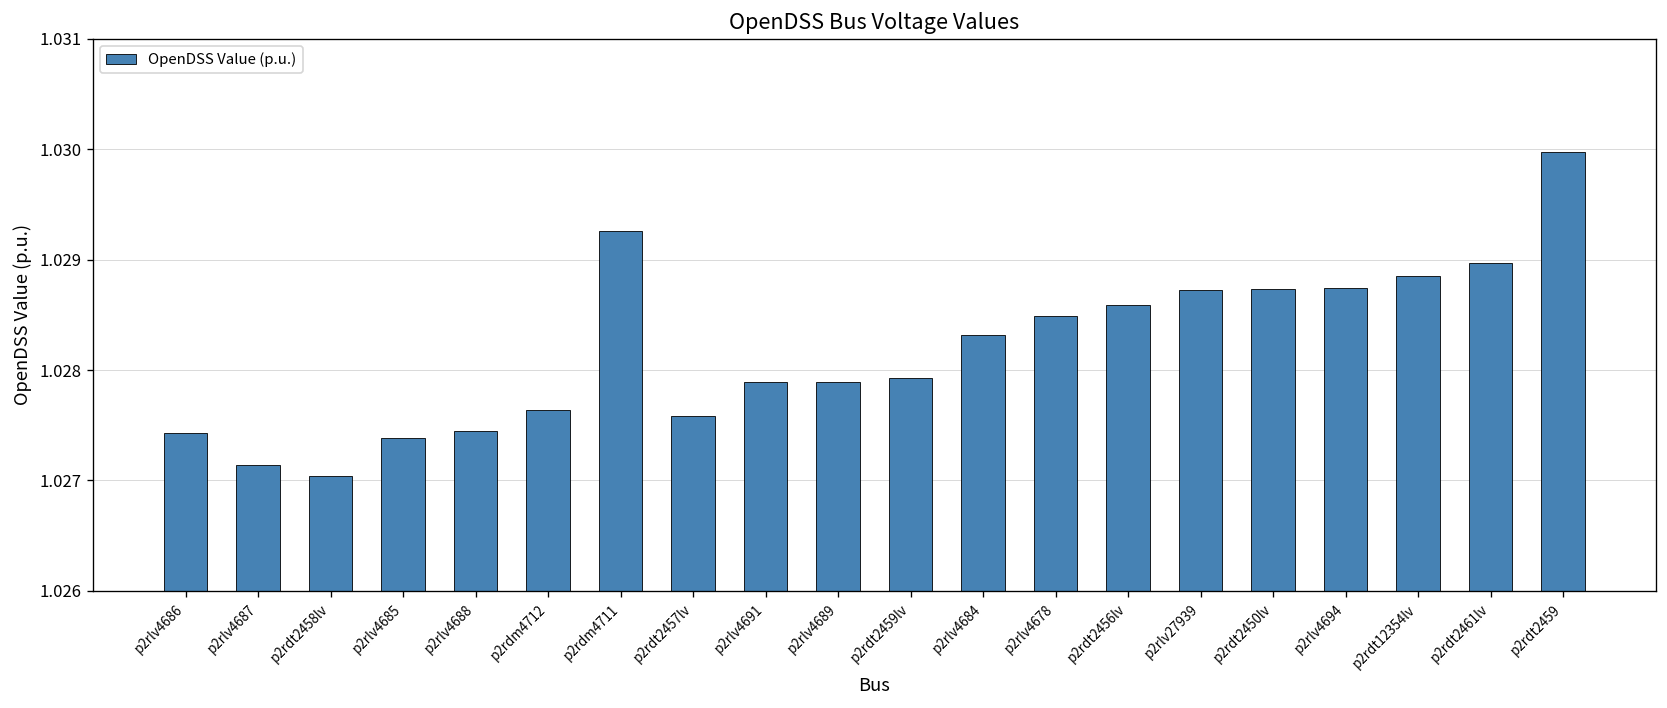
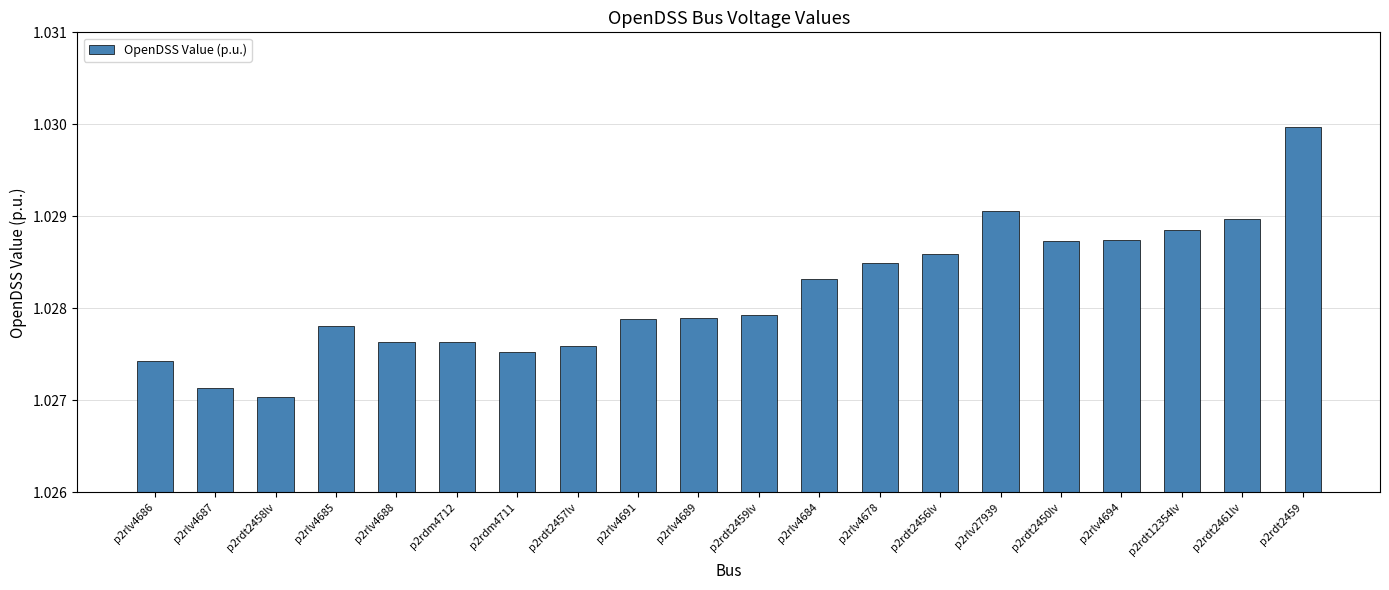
  {
    "p2rlv4686": 1.0274,
    "p2rlv4687": 1.0271,
    "p2rdt2458lv": 1.0270,
-   "p2rlv4685": 1.0274,
-   "p2rlv4688": 1.0275,
+   "p2rlv4685": 1.0278,
+   "p2rlv4688": 1.0276,
    "p2rdm4712": 1.0276,
-   "p2rdm4711": 1.0293,
+   "p2rdm4711": 1.0275,
    "p2rdt2457lv": 1.0276,
    "p2rlv4691": 1.0279,
    "p2rlv4689": 1.0279,
    "p2rdt2459lv": 1.0279,
    "p2rlv4684": 1.0283,
    "p2rlv4678": 1.0285,
    "p2rdt2456lv": 1.0286,
-   "p2rlv27939": 1.0287,
+   "p2rlv27939": 1.0291,
    "p2rdt2450lv": 1.0287,
    "p2rlv4694": 1.0287,
    "p2rdt12354lv": 1.0289,
    "p2rdt2461lv": 1.0290,
    "p2rdt2459": 1.0300
  }
